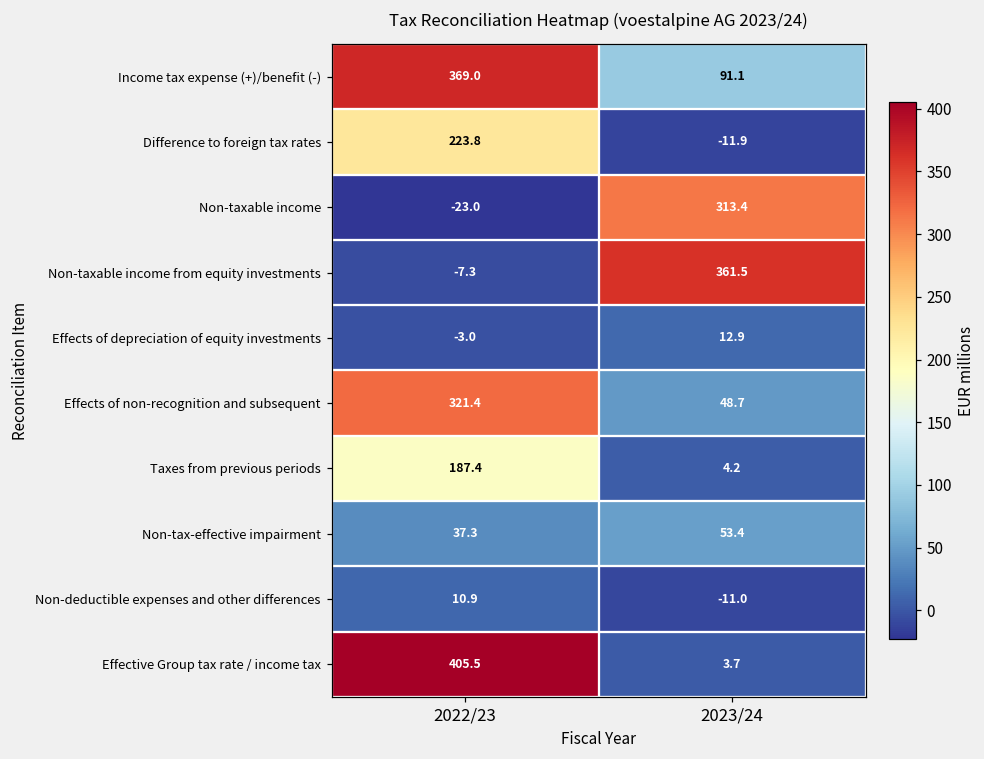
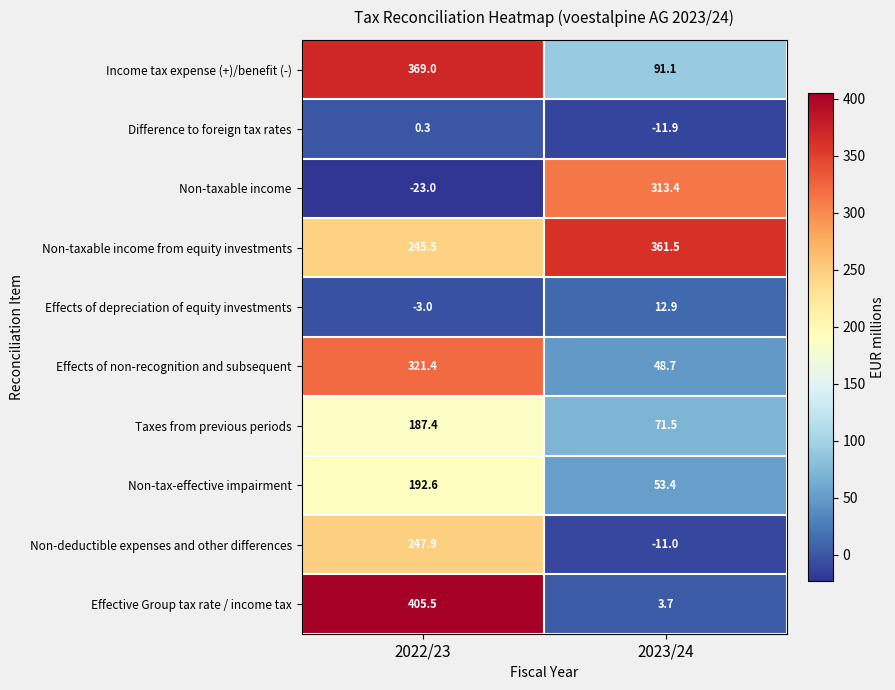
  {
    "Income tax expense (+)/benefit (-)": {
      "2022/23": 369.0,
      "2023/24": 91.1
    },
    "Difference to foreign tax rates": {
-     "2022/23": 223.8,
+     "2022/23": 0.3,
      "2023/24": -11.9
    },
    "Non-taxable income": {
      "2022/23": -23.0,
      "2023/24": 313.4
    },
    "Non-taxable income from equity investments": {
-     "2022/23": -7.3,
+     "2022/23": 245.5,
      "2023/24": 361.5
    },
    "Effects of depreciation of equity investments": {
      "2022/23": -3.0,
      "2023/24": 12.9
    },
    "Effects of non-recognition and subsequent": {
      "2022/23": 321.4,
      "2023/24": 48.7
    },
    "Taxes from previous periods": {
      "2022/23": 187.4,
-     "2023/24": 4.2
+     "2023/24": 71.5
    },
    "Non-tax-effective impairment": {
-     "2022/23": 37.3,
+     "2022/23": 192.6,
      "2023/24": 53.4
    },
    "Non-deductible expenses and other differences": {
-     "2022/23": 10.9,
+     "2022/23": 247.9,
      "2023/24": -11.0
    },
    "Effective Group tax rate / income tax": {
      "2022/23": 405.5,
      "2023/24": 3.7
    }
  }
